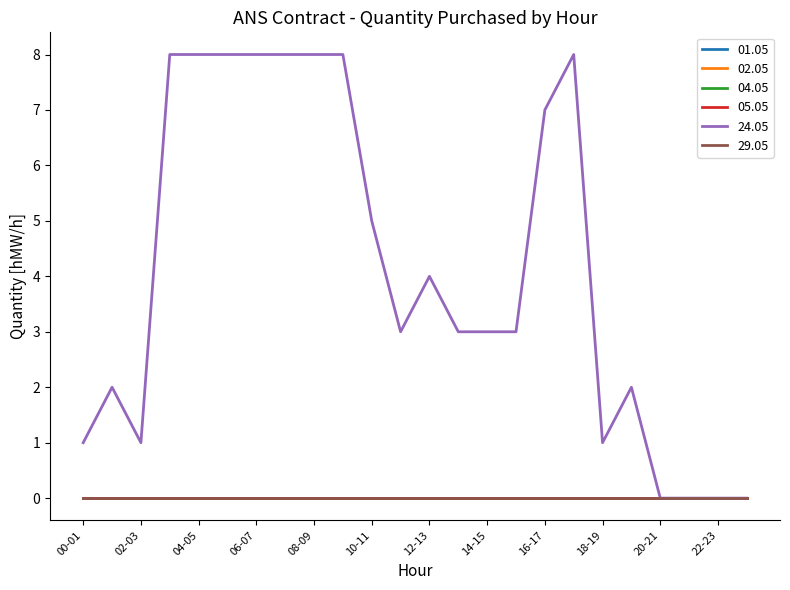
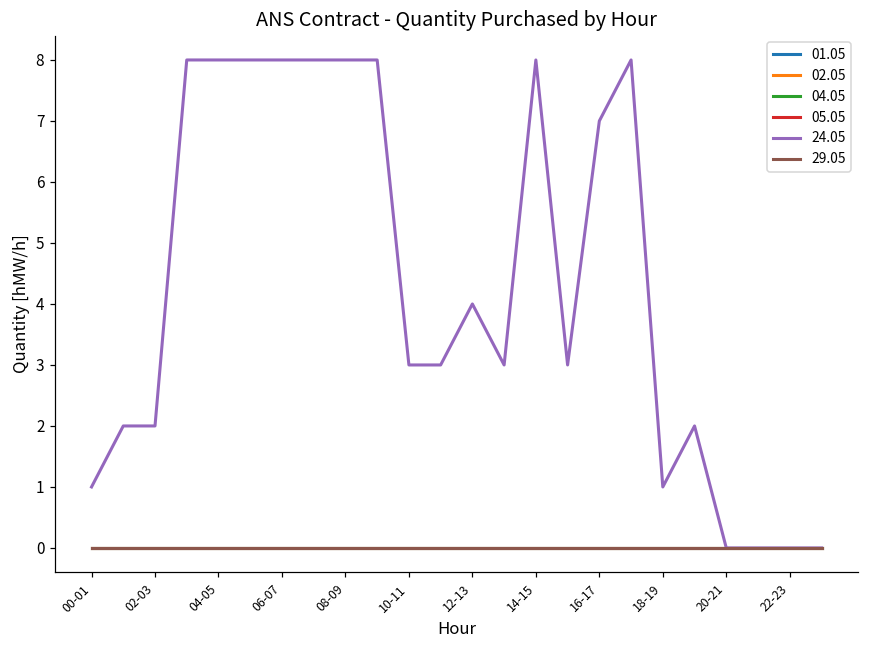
  {
    "29.05": {
      "00-01": 0,
      "02-03": 0,
      "04-05": 0,
      "06-07": 0,
      "08-09": 0,
      "10-11": 0,
      "12-13": 0,
      "14-15": 0,
      "16-17": 0,
      "18-19": 0
    },
    "24.05": {
      "00-01": 1,
-     "02-03": 1,
+     "02-03": 2,
      "04-05": 8,
      "06-07": 8,
      "08-09": 8,
-     "10-11": 5,
+     "10-11": 3,
      "12-13": 4,
-     "14-15": 3,
+     "14-15": 8,
      "16-17": 7,
      "18-19": 1
    }
  }
